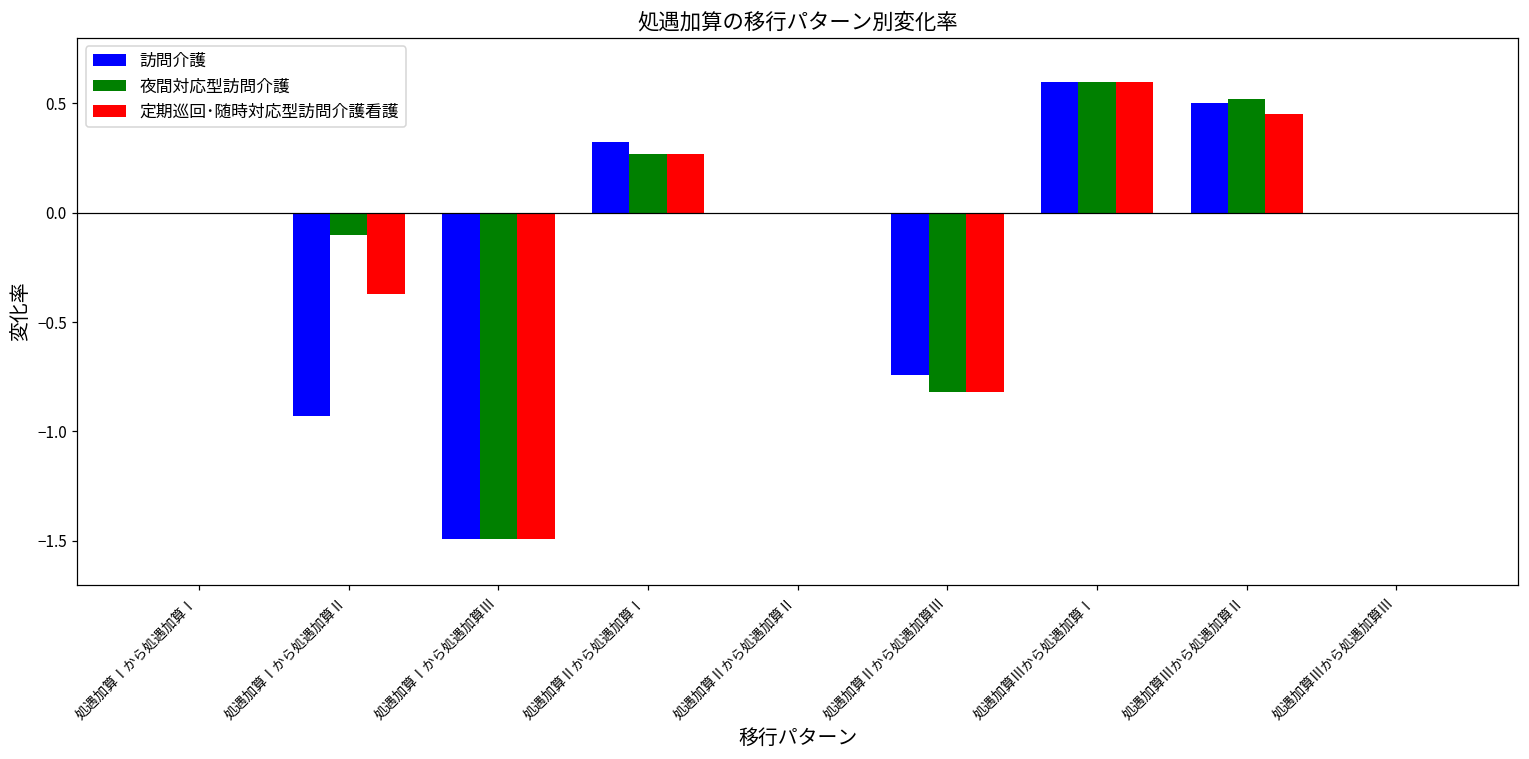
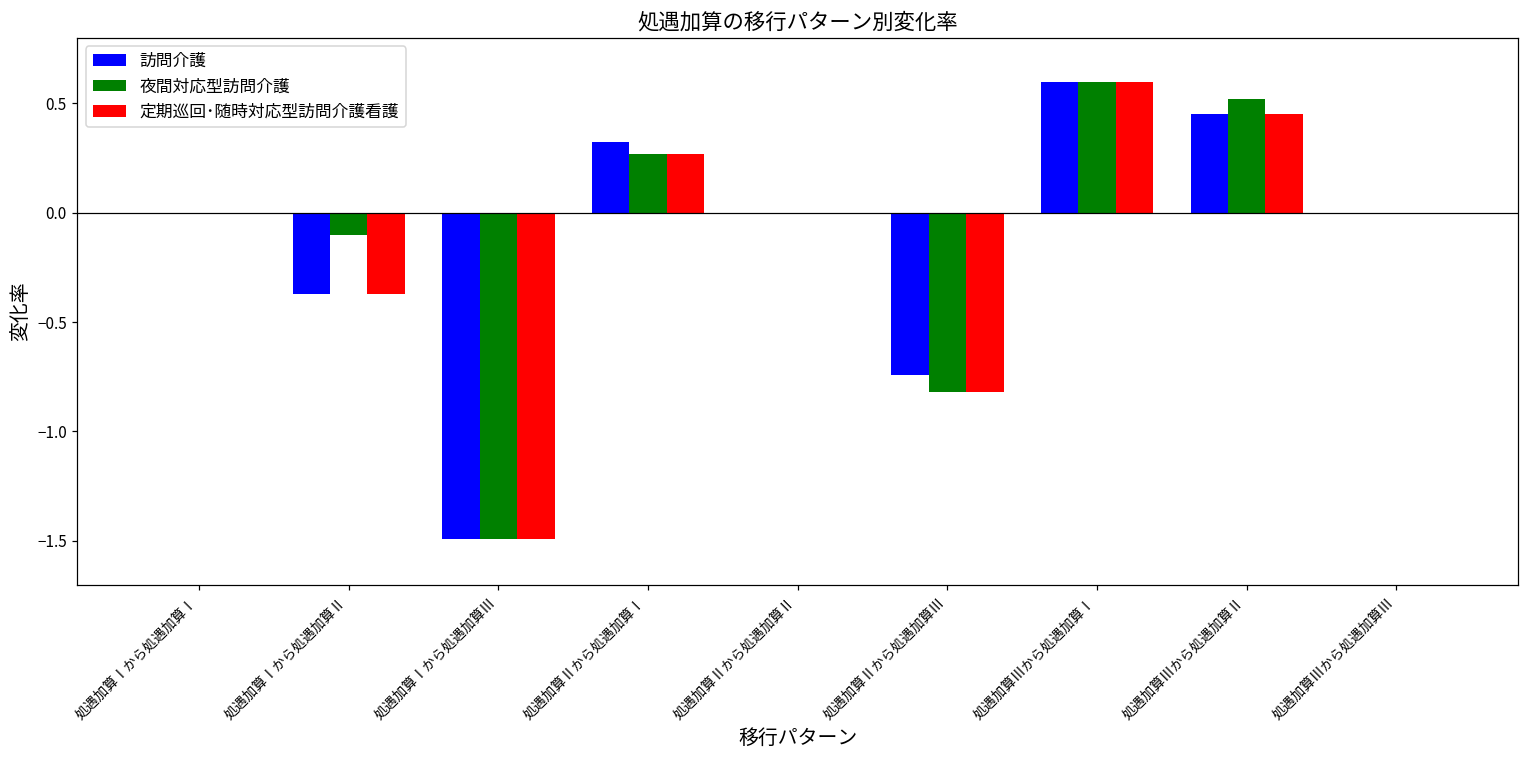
  {
    "訪問介護": {
      "処遇加算Ⅰから処遇加算Ⅰ": 0.00,
-     "処遇加算Ⅰから処遇加算Ⅱ": -0.93,
+     "処遇加算Ⅰから処遇加算Ⅱ": -0.37,
      "処遇加算Ⅰから処遇加算Ⅲ": -1.49,
      "処遇加算Ⅱから処遇加算Ⅰ": 0.33,
      "処遇加算Ⅱから処遇加算Ⅱ": 0.00,
      "処遇加算Ⅱから処遇加算Ⅲ": -0.74,
      "処遇加算Ⅲから処遇加算Ⅰ": 0.60,
-     "処遇加算Ⅲから処遇加算Ⅱ": 0.50,
+     "処遇加算Ⅲから処遇加算Ⅱ": 0.45,
      "処遇加算Ⅲから処遇加算Ⅲ": 0.00
    },
    "夜間対応型訪問介護": {
      "処遇加算Ⅰから処遇加算Ⅰ": 0.00,
      "処遇加算Ⅰから処遇加算Ⅱ": -0.10,
      "処遇加算Ⅰから処遇加算Ⅲ": -1.49,
      "処遇加算Ⅱから処遇加算Ⅰ": 0.27,
      "処遇加算Ⅱから処遇加算Ⅱ": 0.00,
      "処遇加算Ⅱから処遇加算Ⅲ": -0.82,
      "処遇加算Ⅲから処遇加算Ⅰ": 0.60,
      "処遇加算Ⅲから処遇加算Ⅱ": 0.52,
      "処遇加算Ⅲから処遇加算Ⅲ": 0.00
    },
    "定期巡回･随時対応型訪問介護看護": {
      "処遇加算Ⅰから処遇加算Ⅰ": 0.00,
      "処遇加算Ⅰから処遇加算Ⅱ": -0.37,
      "処遇加算Ⅰから処遇加算Ⅲ": -1.49,
      "処遇加算Ⅱから処遇加算Ⅰ": 0.27,
      "処遇加算Ⅱから処遇加算Ⅱ": 0.00,
      "処遇加算Ⅱから処遇加算Ⅲ": -0.82,
      "処遇加算Ⅲから処遇加算Ⅰ": 0.60,
      "処遇加算Ⅲから処遇加算Ⅱ": 0.45,
      "処遇加算Ⅲから処遇加算Ⅲ": 0.00
    }
  }
